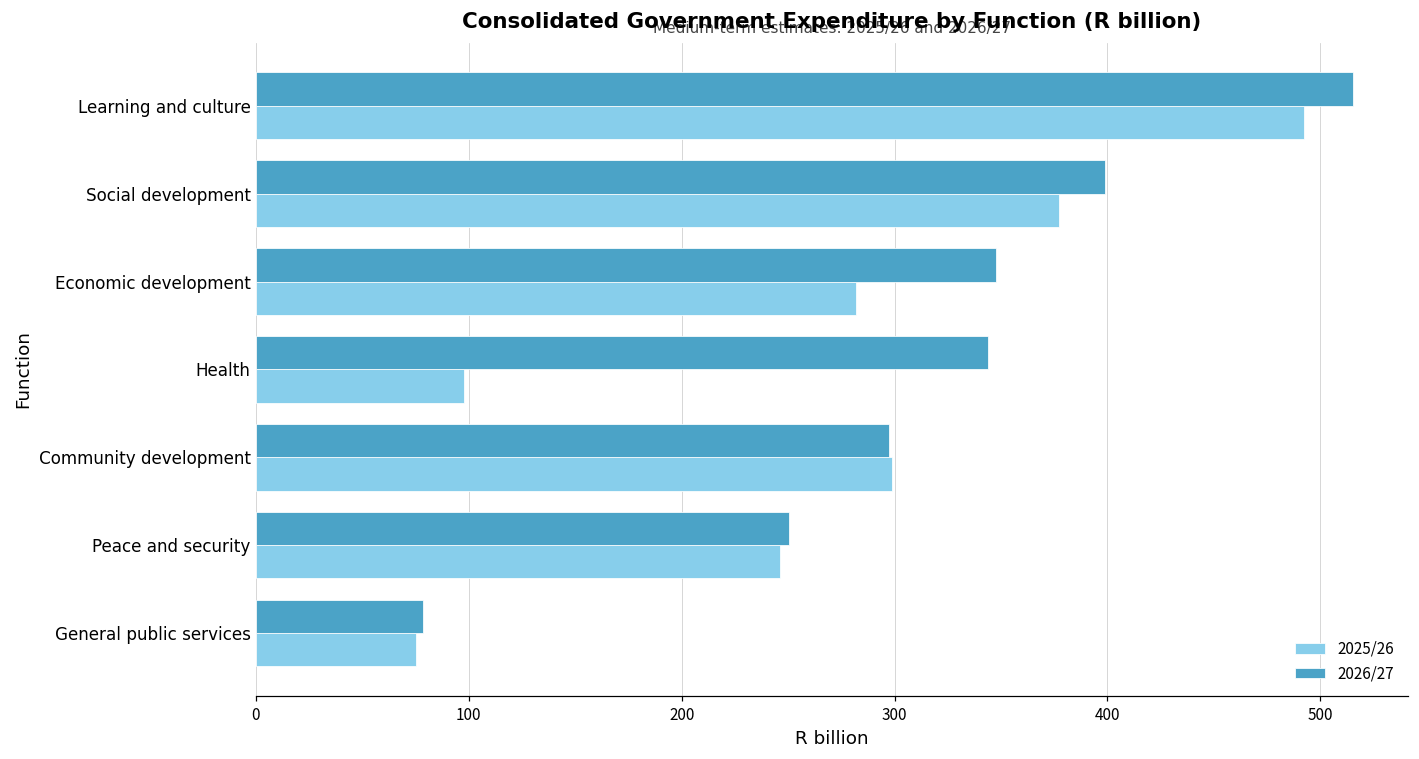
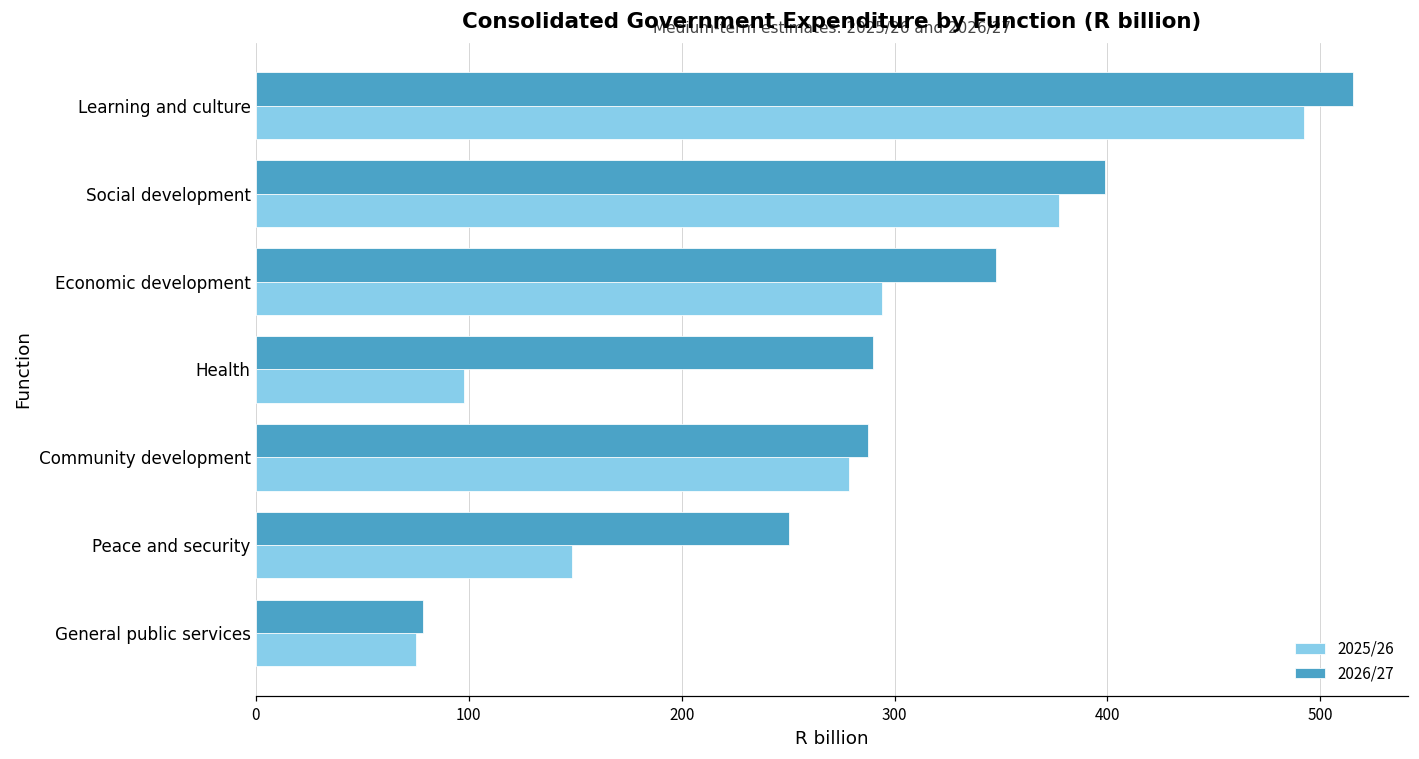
  {
    "2025/26": {
      "Learning and culture": 492,
      "Social development": 377,
-     "Economic development": 282,
+     "Economic development": 294,
      "Health": 98,
-     "Community development": 299,
-     "Peace and security": 246,
+     "Community development": 278,
+     "Peace and security": 148,
      "General public services": 75
    },
    "2026/27": {
      "Learning and culture": 515,
      "Social development": 399,
      "Economic development": 348,
-     "Health": 344,
-     "Community development": 297,
+     "Health": 290,
+     "Community development": 287,
      "Peace and security": 250,
      "General public services": 78
    }
  }
